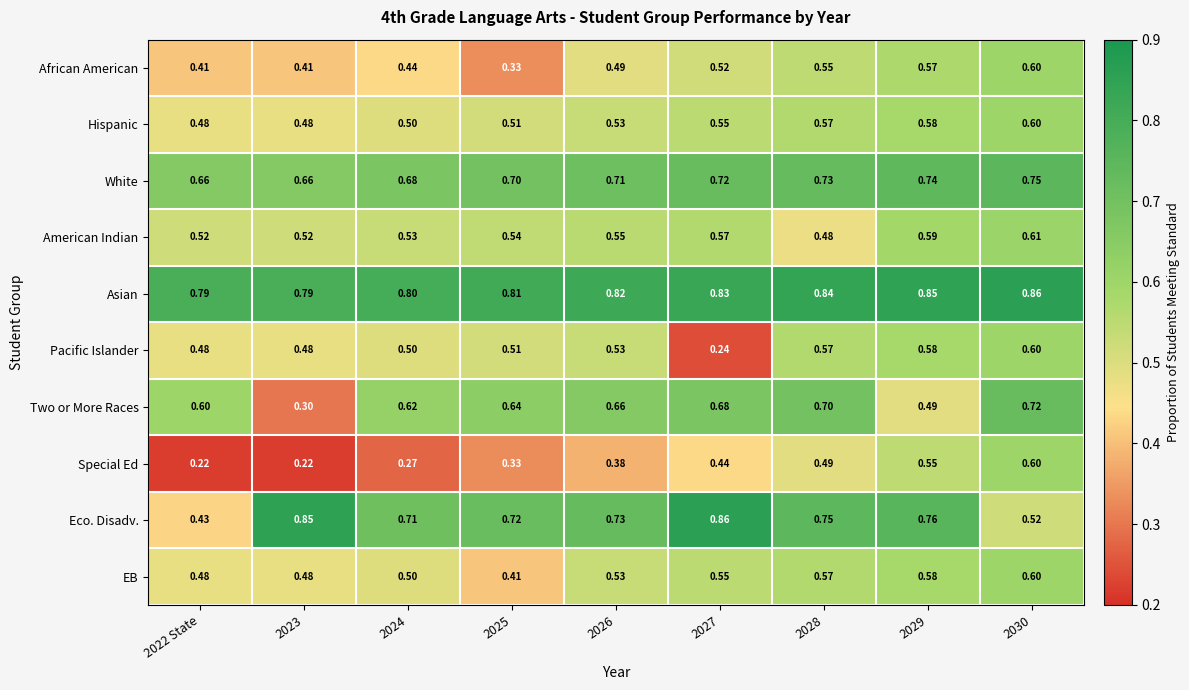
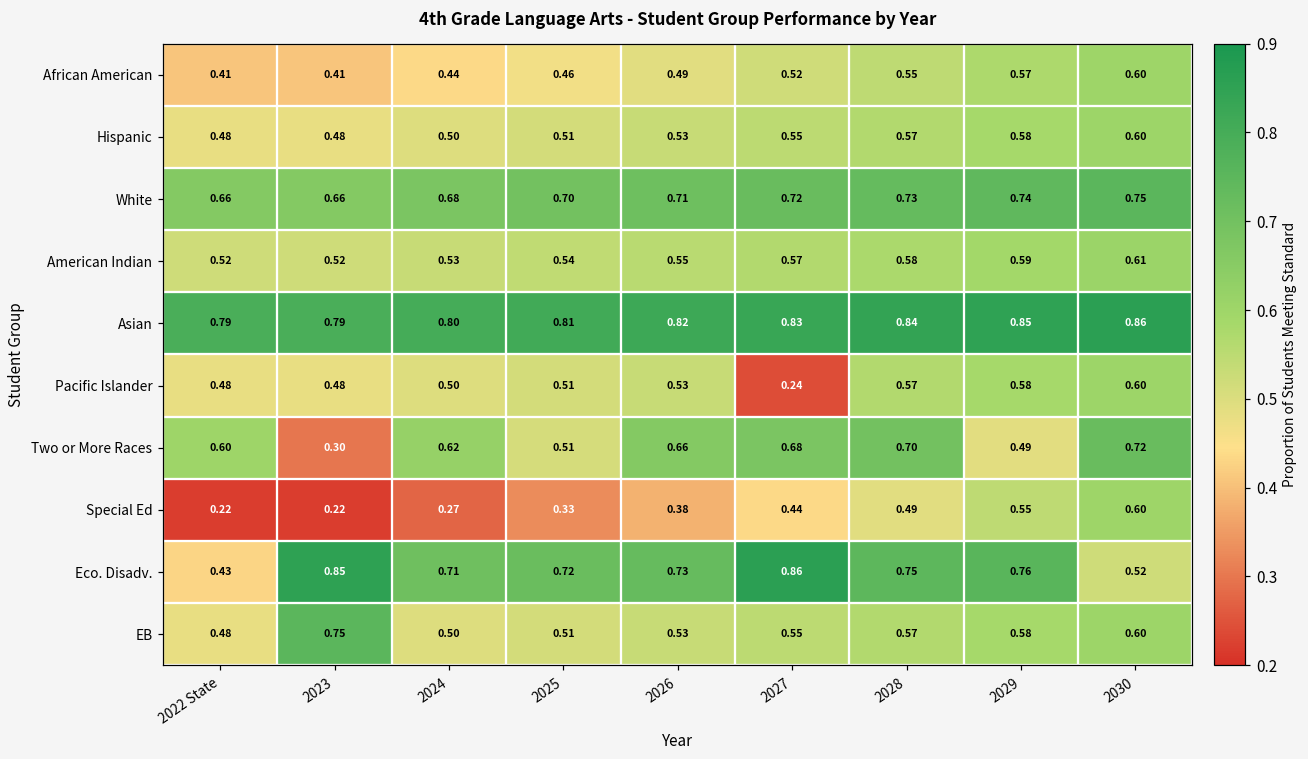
  {
    "African American": {
      "2022 State": 0.41,
      "2023": 0.41,
      "2024": 0.44,
-     "2025": 0.33,
+     "2025": 0.46,
      "2026": 0.49,
      "2027": 0.52,
      "2028": 0.55,
      "2029": 0.57,
      "2030": 0.60
    },
    "Hispanic": {
      "2022 State": 0.48,
      "2023": 0.48,
      "2024": 0.50,
      "2025": 0.51,
      "2026": 0.53,
      "2027": 0.55,
      "2028": 0.57,
      "2029": 0.58,
      "2030": 0.60
    },
    "White": {
      "2022 State": 0.66,
      "2023": 0.66,
      "2024": 0.68,
      "2025": 0.70,
      "2026": 0.71,
      "2027": 0.72,
      "2028": 0.73,
      "2029": 0.74,
      "2030": 0.75
    },
    "American Indian": {
      "2022 State": 0.52,
      "2023": 0.52,
      "2024": 0.53,
      "2025": 0.54,
      "2026": 0.55,
      "2027": 0.57,
-     "2028": 0.48,
+     "2028": 0.58,
      "2029": 0.59,
      "2030": 0.61
    },
    "Asian": {
      "2022 State": 0.79,
      "2023": 0.79,
      "2024": 0.80,
      "2025": 0.81,
      "2026": 0.82,
      "2027": 0.83,
      "2028": 0.84,
      "2029": 0.85,
      "2030": 0.86
    },
    "Pacific Islander": {
      "2022 State": 0.48,
      "2023": 0.48,
      "2024": 0.50,
      "2025": 0.51,
      "2026": 0.53,
      "2027": 0.24,
      "2028": 0.57,
      "2029": 0.58,
      "2030": 0.60
    },
    "Two or More Races": {
      "2022 State": 0.60,
      "2023": 0.30,
      "2024": 0.62,
-     "2025": 0.64,
+     "2025": 0.51,
      "2026": 0.66,
      "2027": 0.68,
      "2028": 0.70,
      "2029": 0.49,
      "2030": 0.72
    },
    "Special Ed": {
      "2022 State": 0.22,
      "2023": 0.22,
      "2024": 0.27,
      "2025": 0.33,
      "2026": 0.38,
      "2027": 0.44,
      "2028": 0.49,
      "2029": 0.55,
      "2030": 0.60
    },
    "Eco. Disadv.": {
      "2022 State": 0.43,
      "2023": 0.85,
      "2024": 0.71,
      "2025": 0.72,
      "2026": 0.73,
      "2027": 0.86,
      "2028": 0.75,
      "2029": 0.76,
      "2030": 0.52
    },
    "EB": {
      "2022 State": 0.48,
-     "2023": 0.48,
+     "2023": 0.75,
      "2024": 0.50,
-     "2025": 0.41,
+     "2025": 0.51,
      "2026": 0.53,
      "2027": 0.55,
      "2028": 0.57,
      "2029": 0.58,
      "2030": 0.60
    }
  }
